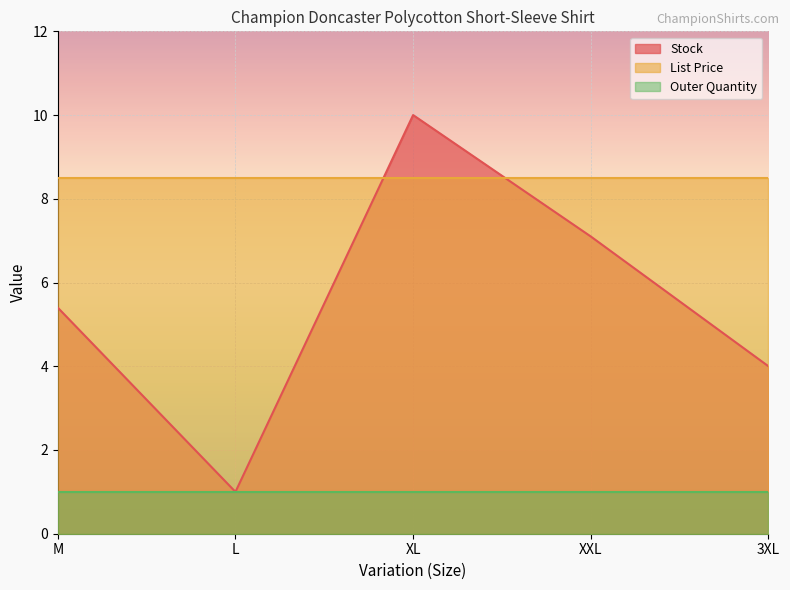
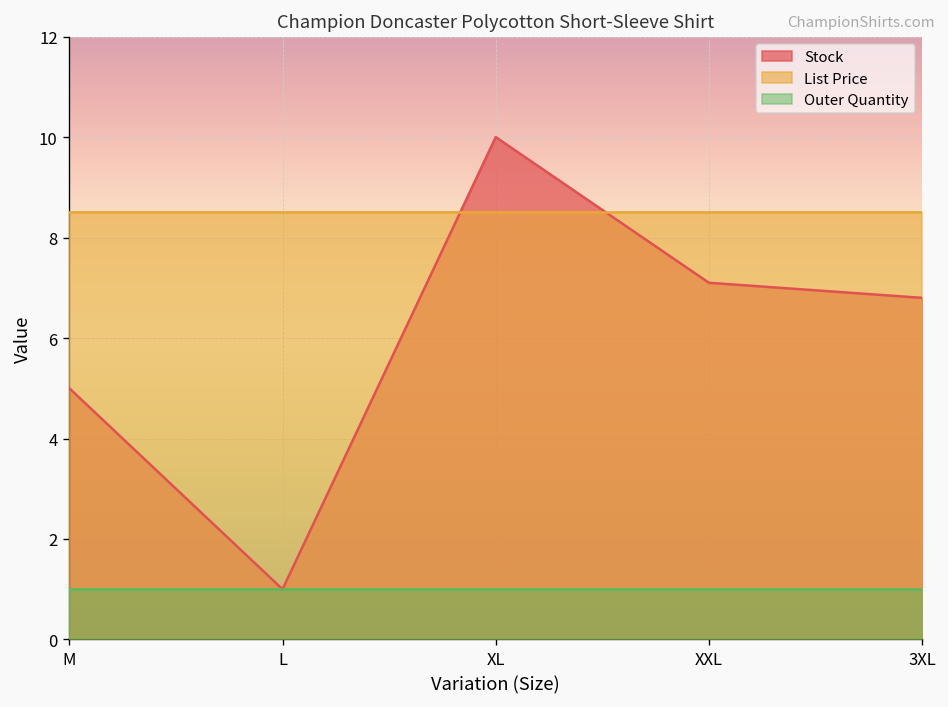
  {
    "Stock": {
-     "M": 5.4,
+     "M": 5.0,
      "XL": 10.0,
      "XXL": 7.1,
-     "3XL": 4.0
+     "3XL": 6.8
    },
    "List Price": {
      "M": 8.5,
      "L": 8.5,
      "XL": 8.5,
      "XXL": 8.5,
      "3XL": 8.5
    },
    "Outer Quantity": {
      "M": 1.0,
      "XL": 1.0,
      "XXL": 1.0,
      "3XL": 1.0
    }
  }
